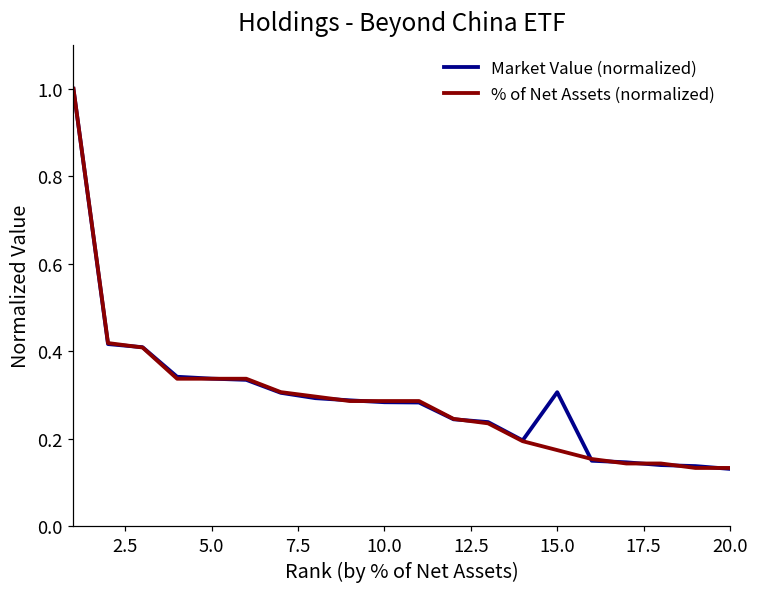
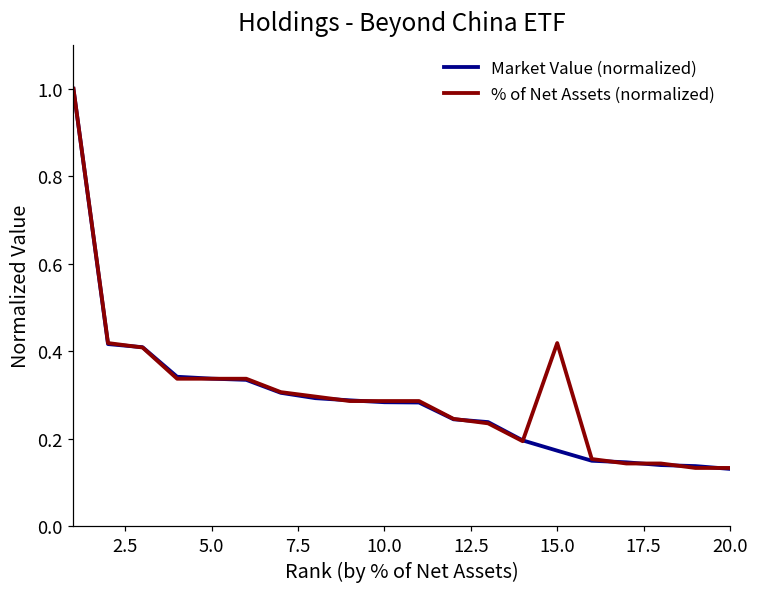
  {
    "Market Value (normalized)": {
-     "15.0": 0.31
+     "15.0": 0.17
    },
    "% of Net Assets (normalized)": {
-     "15.0": 0.17
+     "15.0": 0.42
    }
  }
